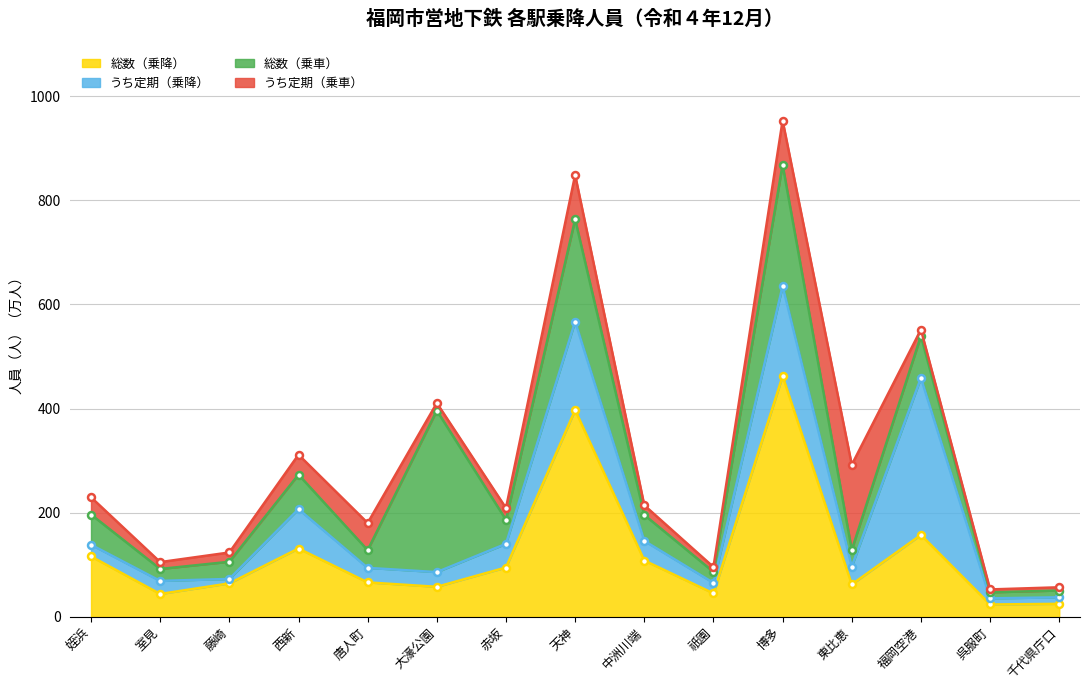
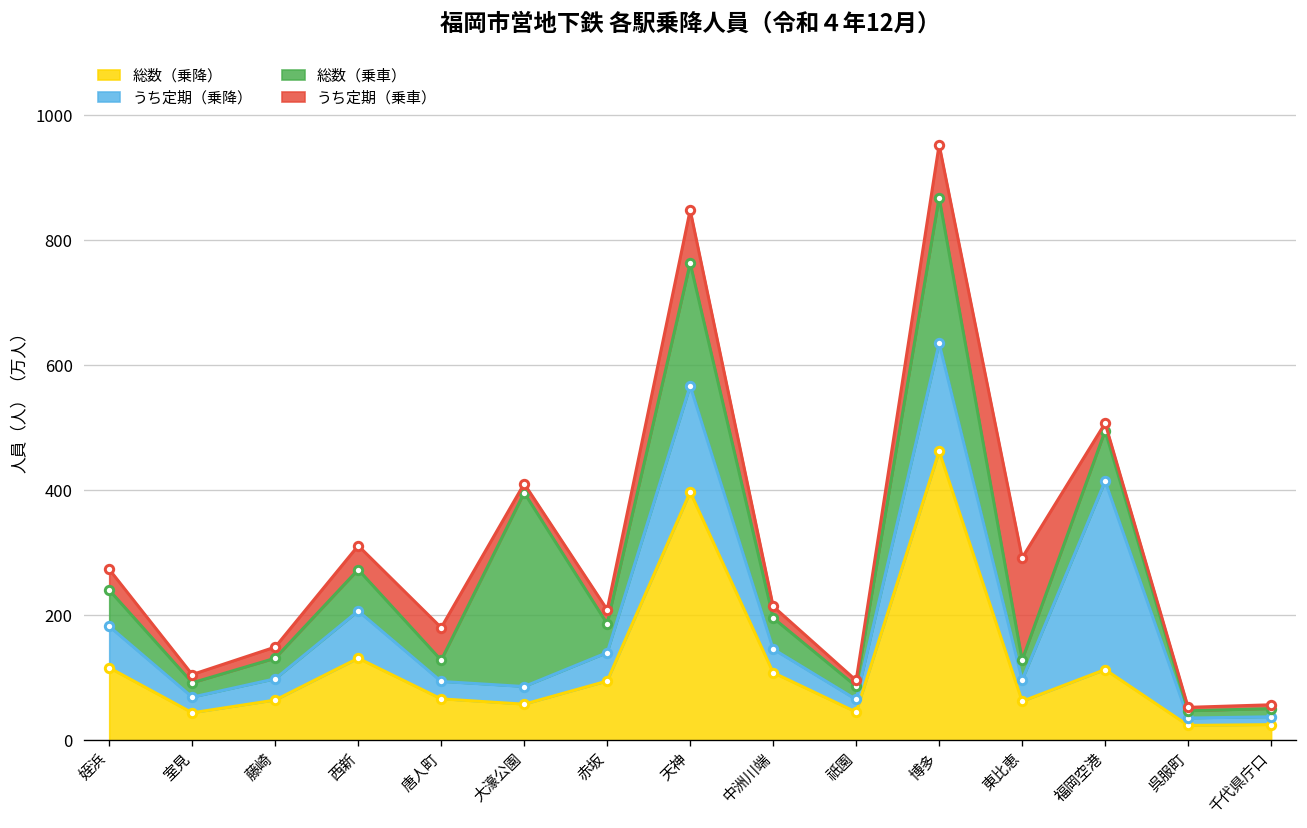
  {
    "総数（乗降）": {
      "姪浜": 120,
      "室見": 40,
      "藤崎": 60,
      "西新": 130,
      "唐人町": 70,
      "大濠公園": 60,
      "赤坂": 90,
      "天神": 400,
      "中洲川端": 110,
      "祇園": 50,
      "博多": 460,
      "東比恵": 60,
-     "福岡空港": 160,
+     "福岡空港": 110,
      "呉服町": 20,
      "千代県庁口": 30
    },
    "うち定期（乗降）": {
-     "姪浜": 20,
+     "姪浜": 70,
      "室見": 30,
-     "藤崎": 10,
+     "藤崎": 30,
      "西新": 80,
      "唐人町": 30,
      "大濠公園": 30,
      "赤坂": 50,
      "天神": 170,
      "中洲川端": 40,
      "祇園": 20,
      "博多": 170,
      "東比恵": 30,
      "福岡空港": 300,
      "呉服町": 10,
      "千代県庁口": 10
    },
    "総数（乗車）": {
      "姪浜": 60,
      "室見": 20,
      "藤崎": 30,
      "西新": 70,
      "唐人町": 30,
      "大濠公園": 310,
      "赤坂": 50,
      "天神": 200,
      "中洲川端": 50,
      "祇園": 20,
      "博多": 230,
      "東比恵": 30,
      "福岡空港": 80,
      "呉服町": 10,
      "千代県庁口": 10
    },
    "うち定期（乗車）": {
      "姪浜": 30,
      "室見": 10,
      "藤崎": 20,
      "西新": 40,
      "唐人町": 50,
      "大濠公園": 10,
      "赤坂": 20,
      "天神": 90,
      "中洲川端": 20,
      "祇園": 10,
      "博多": 80,
      "東比恵": 160,
      "福岡空港": 10,
      "呉服町": 10,
      "千代県庁口": 10
    }
  }
